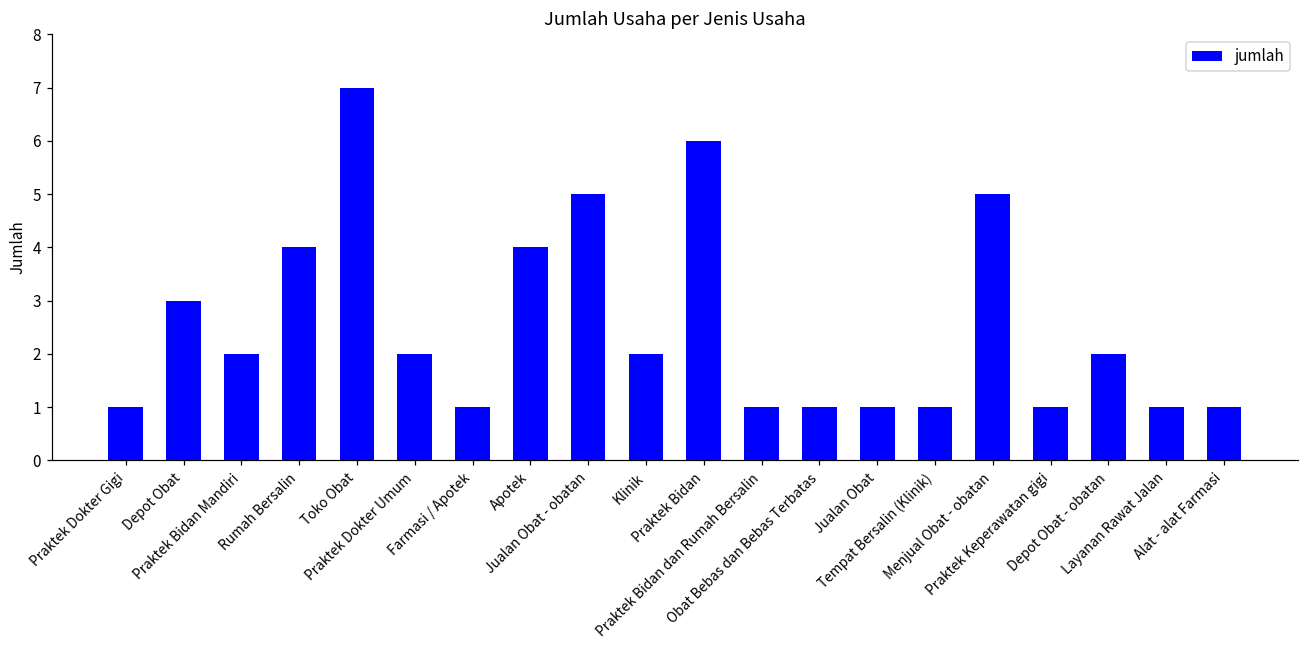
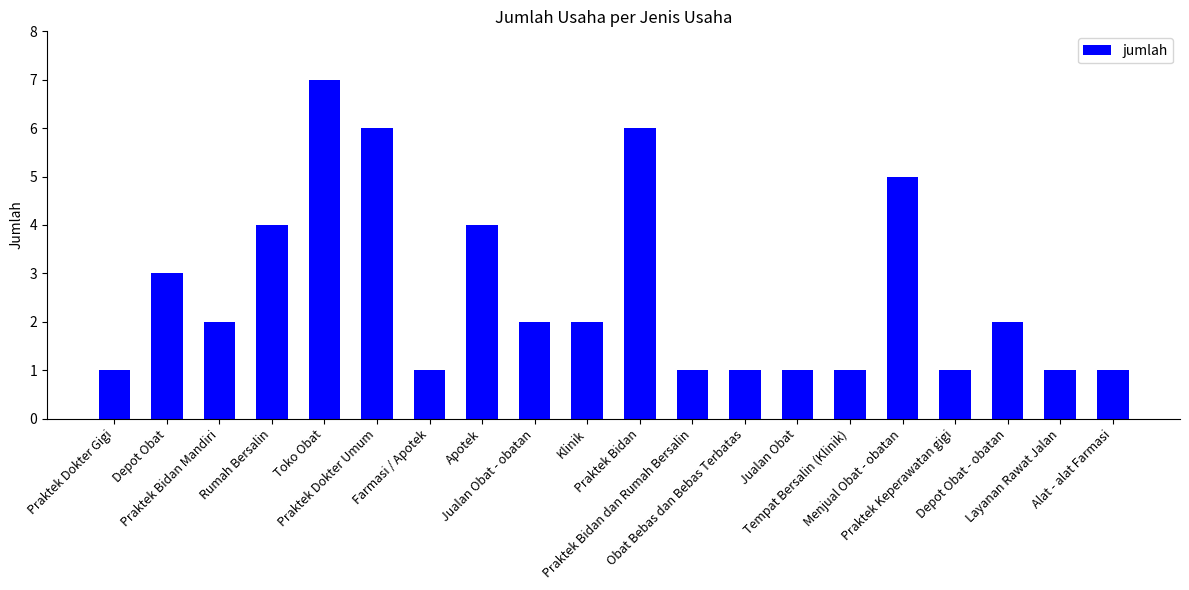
  {
    "Praktek Dokter Gigi": 1,
    "Depot Obat": 3,
    "Praktek Bidan Mandiri": 2,
    "Rumah Bersalin": 4,
    "Toko Obat": 7,
-   "Praktek Dokter Umum": 2,
+   "Praktek Dokter Umum": 6,
    "Farmasi / Apotek": 1,
    "Apotek": 4,
-   "Jualan Obat - obatan": 5,
+   "Jualan Obat - obatan": 2,
    "Klinik": 2,
    "Praktek Bidan": 6,
    "Praktek Bidan dan Rumah Bersalin": 1,
    "Obat Bebas dan Bebas Terbatas": 1,
    "Jualan Obat": 1,
    "Tempat Bersalin (Klinik)": 1,
    "Menjual Obat - obatan": 5,
    "Praktek Keperawatan gigi": 1,
    "Depot Obat - obatan": 2,
    "Layanan Rawat Jalan": 1,
    "Alat - alat Farmasi": 1
  }
